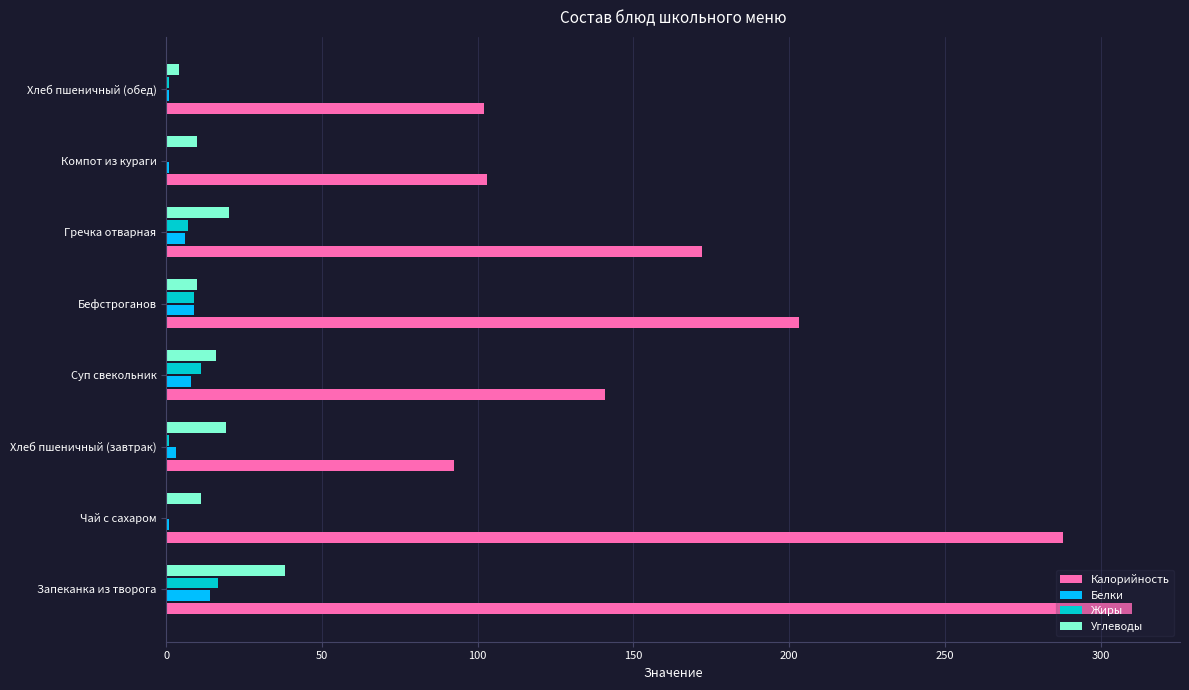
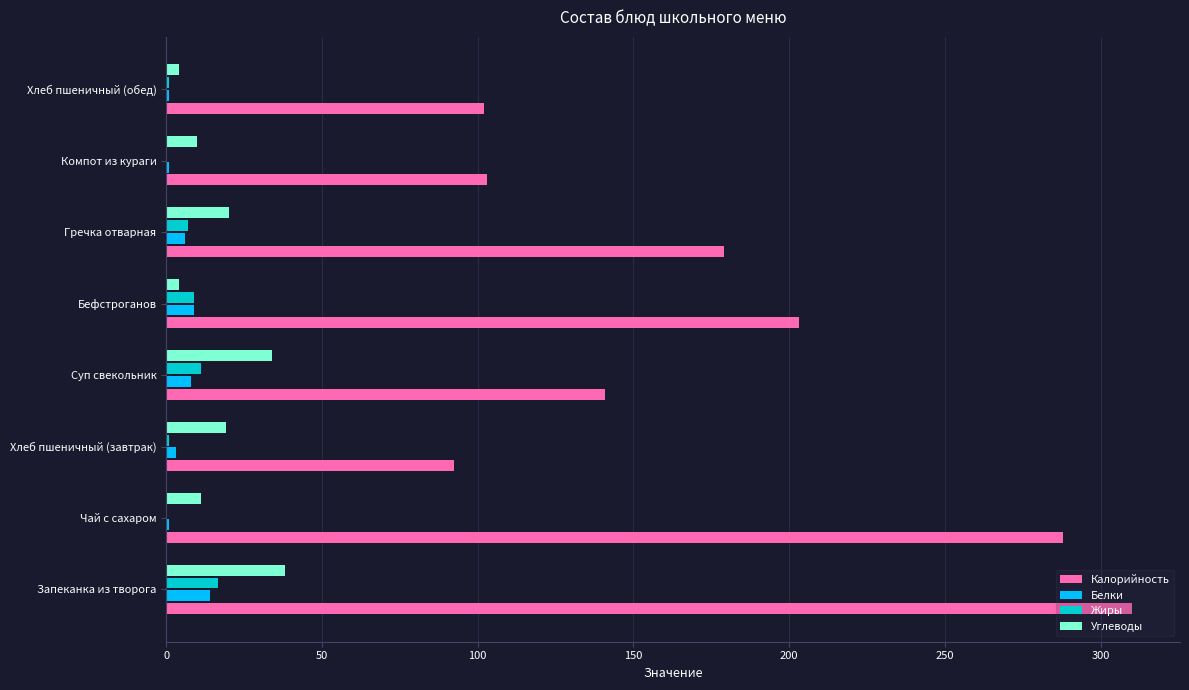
  {
    "Калорийность": {
      "Хлеб пшеничный (обед)": 102,
      "Компот из кураги": 103,
-     "Гречка отварная": 172,
+     "Гречка отварная": 179,
      "Бефстроганов": 203,
      "Суп свекольник": 141,
      "Хлеб пшеничный (завтрак)": 92,
      "Чай с сахаром": 288
    },
    "Углеводы": {
      "Хлеб пшеничный (обед)": 4,
      "Компот из кураги": 10,
      "Гречка отварная": 20,
-     "Бефстроганов": 10,
-     "Суп свекольник": 16,
+     "Бефстроганов": 4,
+     "Суп свекольник": 34,
      "Хлеб пшеничный (завтрак)": 19,
      "Чай с сахаром": 11,
      "Запеканка из творога": 38
    }
  }
